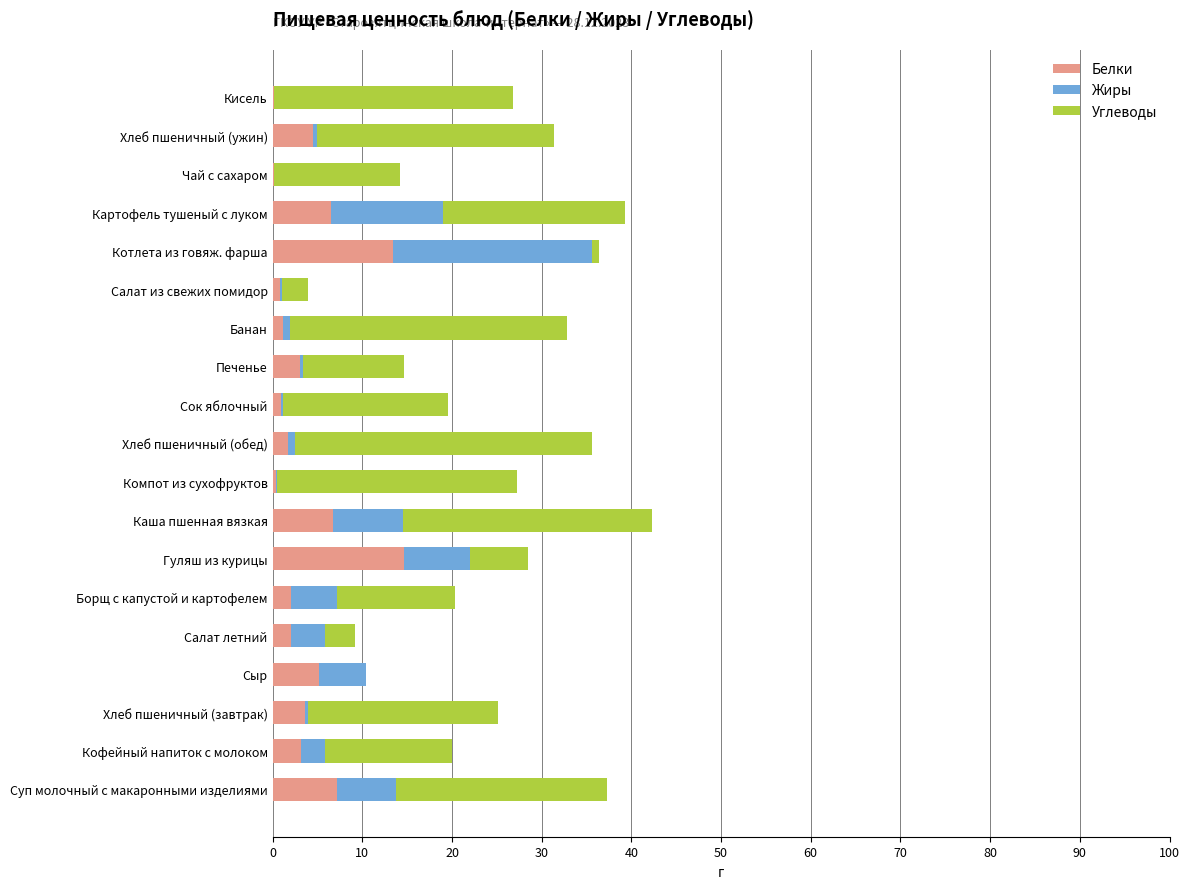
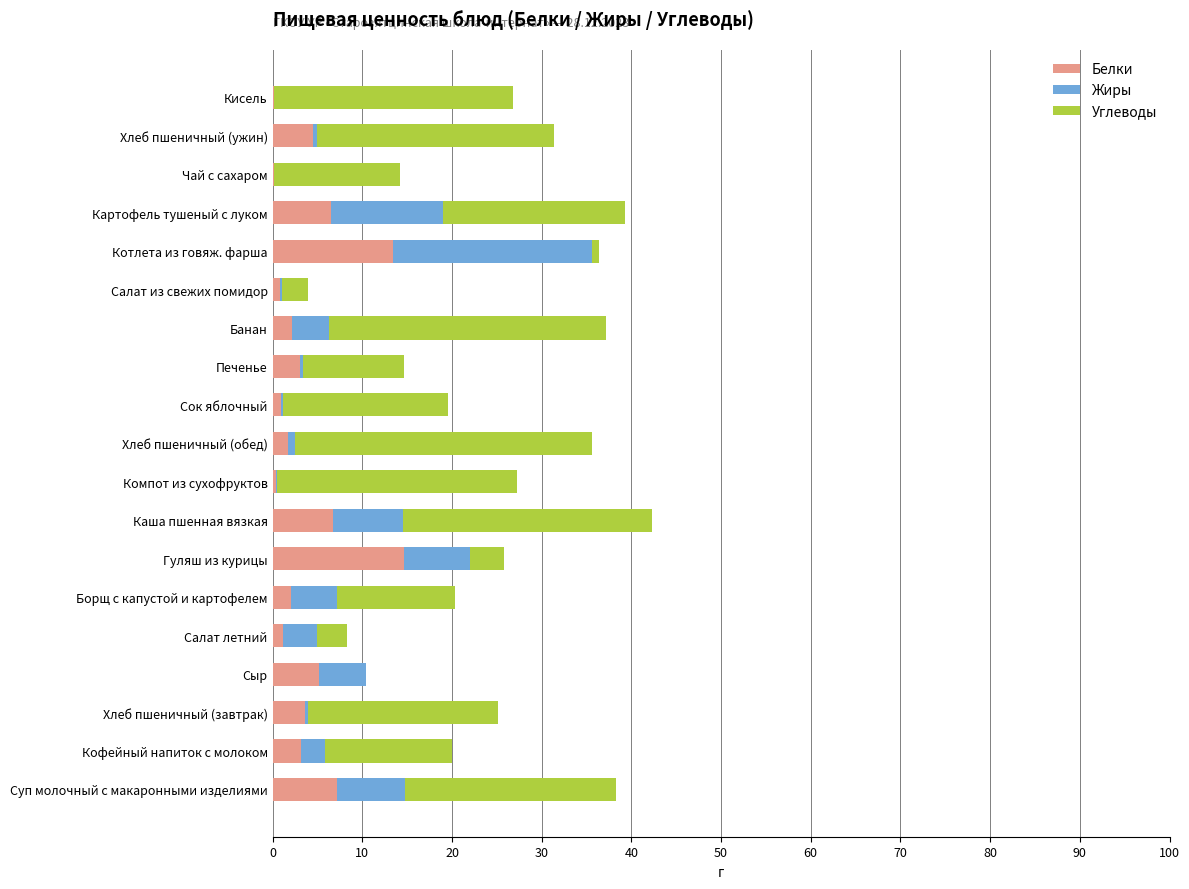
  {
    "Белки": {
      "Хлеб пшеничный (ужин)": 4,
      "Картофель тушеный с луком": 6,
      "Котлета из говяж. фарша": 13,
      "Салат из свежих помидор": 1,
-     "Банан": 1,
+     "Банан": 2,
      "Печенье": 3,
      "Сок яблочный": 1,
      "Хлеб пшеничный (обед)": 2,
      "Компот из сухофруктов": 0,
      "Каша пшенная вязкая": 7,
      "Гуляш из курицы": 15,
      "Борщ с капустой и картофелем": 2,
-     "Салат летний": 2,
+     "Салат летний": 1,
      "Сыр": 5,
      "Хлеб пшеничный (завтрак)": 4,
      "Кофейный напиток с молоком": 3,
      "Суп молочный с макаронными изделиями": 7
    },
    "Жиры": {
      "Кисель": 0,
      "Хлеб пшеничный (ужин)": 1,
      "Чай с сахаром": 0,
      "Картофель тушеный с луком": 12,
      "Котлета из говяж. фарша": 22,
-     "Банан": 1,
+     "Банан": 4,
      "Печенье": 0,
      "Хлеб пшеничный (обед)": 1,
      "Каша пшенная вязкая": 8,
      "Гуляш из курицы": 7,
      "Борщ с капустой и картофелем": 5,
      "Салат летний": 4,
      "Сыр": 5,
      "Хлеб пшеничный (завтрак)": 0,
      "Кофейный напиток с молоком": 3,
-     "Суп молочный с макаронными изделиями": 7
+     "Суп молочный с макаронными изделиями": 8
    },
    "Углеводы": {
      "Кисель": 27,
      "Хлеб пшеничный (ужин)": 26,
      "Чай с сахаром": 14,
      "Картофель тушеный с луком": 20,
      "Котлета из говяж. фарша": 1,
      "Салат из свежих помидор": 3,
      "Банан": 31,
      "Печенье": 11,
      "Сок яблочный": 18,
      "Хлеб пшеничный (обед)": 33,
      "Компот из сухофруктов": 27,
      "Каша пшенная вязкая": 28,
-     "Гуляш из курицы": 7,
+     "Гуляш из курицы": 4,
      "Борщ с капустой и картофелем": 13,
      "Салат летний": 3,
      "Сыр": 0,
      "Хлеб пшеничный (завтрак)": 21,
      "Кофейный напиток с молоком": 14,
      "Суп молочный с макаронными изделиями": 24
    }
  }
